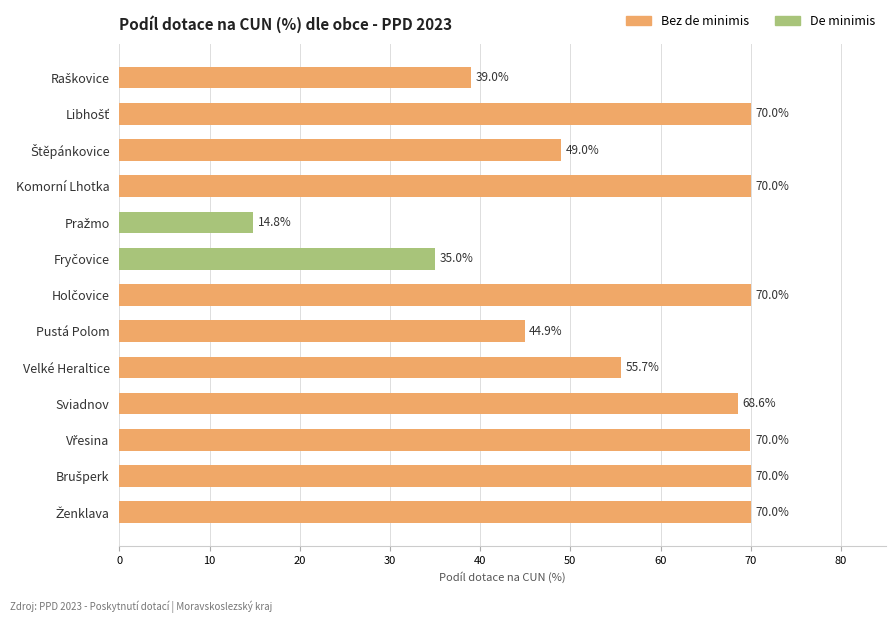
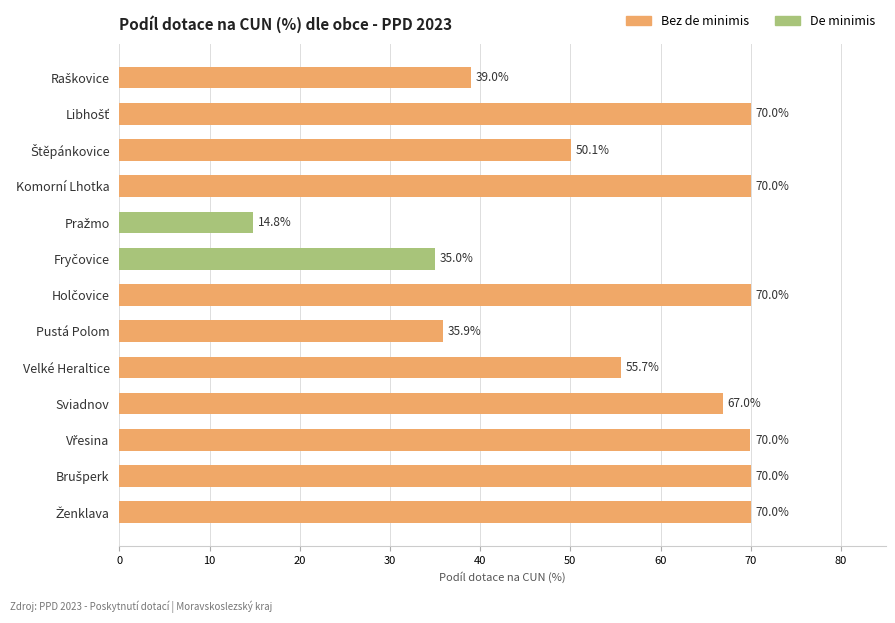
  {
    "Raškovice": "39.0%",
    "Libhošť": "70.0%",
-   "Štěpánkovice": "49.0%",
+   "Štěpánkovice": "50.1%",
    "Komorní Lhotka": "70.0%",
    "Pražmo": "14.8%",
    "Fryčovice": "35.0%",
    "Holčovice": "70.0%",
-   "Pustá Polom": "44.9%",
+   "Pustá Polom": "35.9%",
    "Velké Heraltice": "55.7%",
-   "Sviadnov": "68.6%",
+   "Sviadnov": "67.0%",
    "Vřesina": "70.0%",
    "Brušperk": "70.0%",
    "Ženklava": "70.0%"
  }
